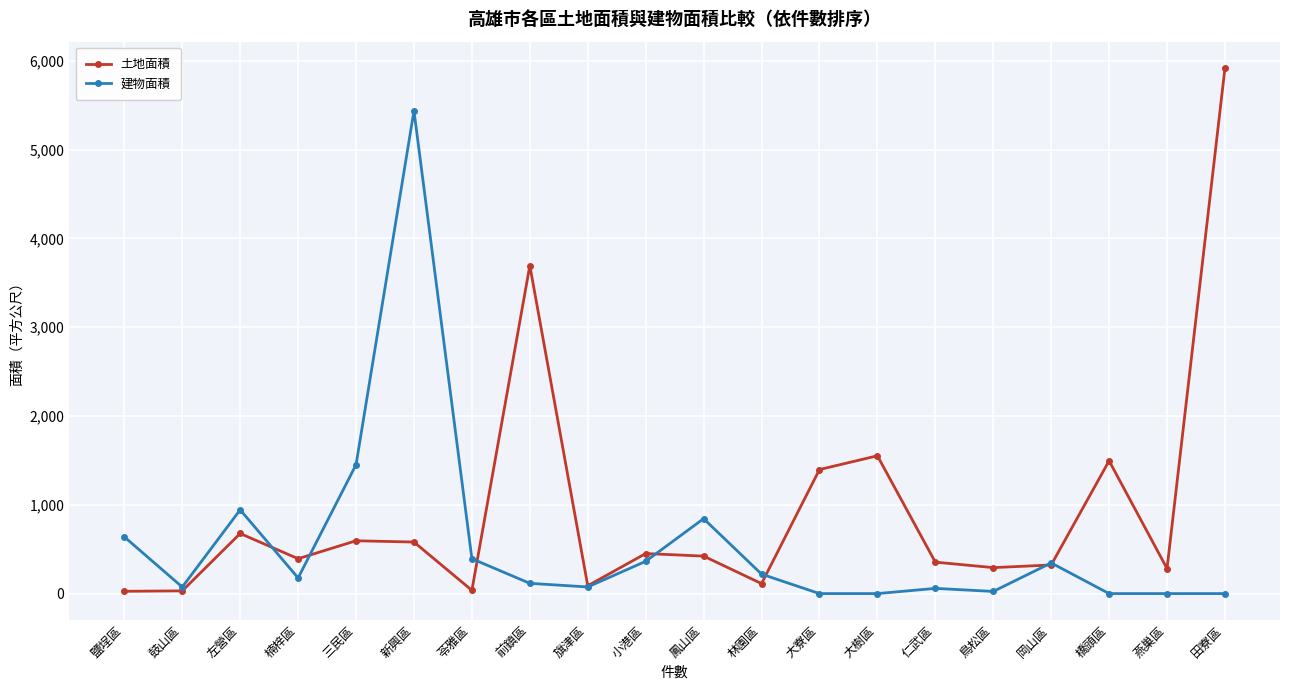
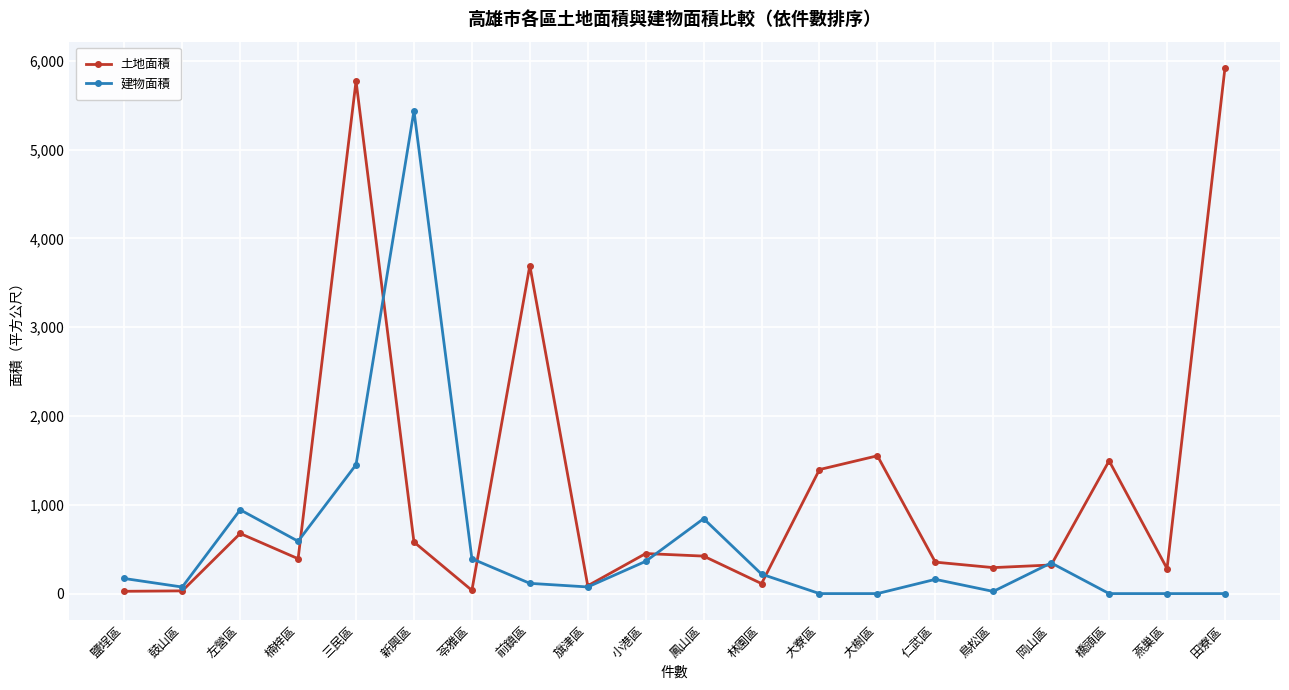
  {
    "土地面積": {
      "鹽埕區": "0",
      "鼓山區": "0",
      "左營區": "700",
      "楠梓區": "400",
-     "三民區": "600",
+     "三民區": "5,800",
      "新興區": "600",
      "苓雅區": "0",
      "前鎮區": "3,700",
      "小港區": "500",
      "鳳山區": "400",
      "林園區": "100",
      "大寮區": "1,400",
      "大樹區": "1,600",
      "仁武區": "400",
      "鳥松區": "300",
      "橋頭區": "1,500",
      "燕巢區": "300",
      "田寮區": "5,900"
    },
    "建物面積": {
-     "鹽埕區": "600",
+     "鹽埕區": "200",
      "鼓山區": "100",
      "左營區": "900",
-     "楠梓區": "200",
+     "楠梓區": "600",
      "三民區": "1,500",
      "新興區": "5,400",
      "苓雅區": "400",
      "前鎮區": "100",
      "小港區": "400",
      "鳳山區": "800",
      "林園區": "200",
      "大寮區": "0",
      "大樹區": "0",
-     "仁武區": "100",
+     "仁武區": "200",
      "鳥松區": "0",
      "橋頭區": "0",
      "燕巢區": "0",
      "田寮區": "0"
    }
  }
